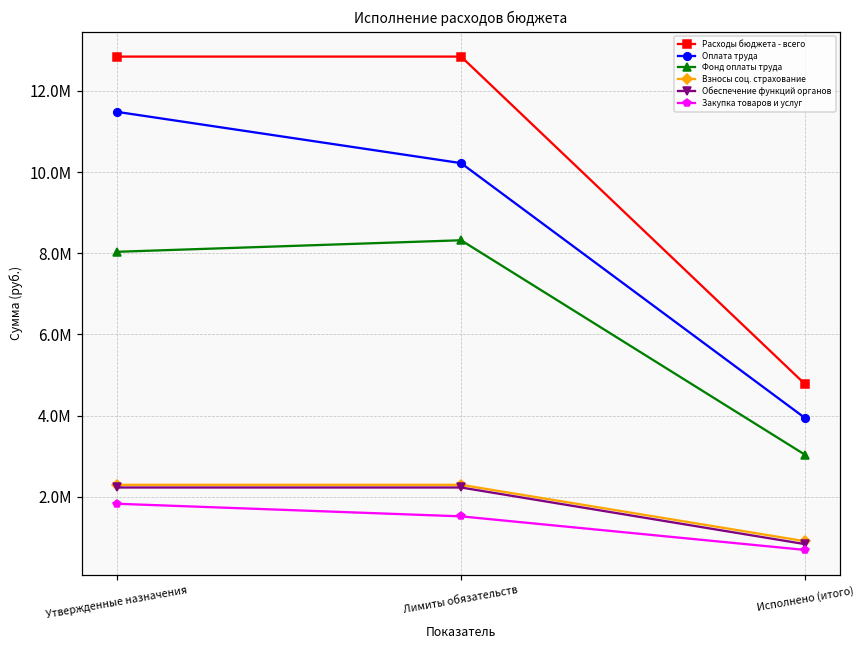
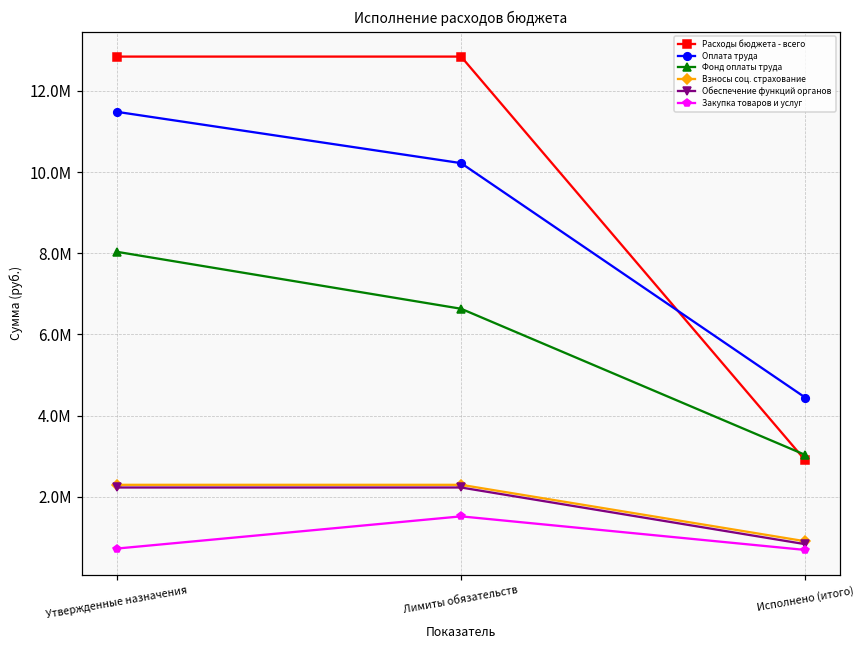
  {
    "Расходы бюджета - всего": {
      "Утвержденные назначения": 12800000,
      "Лимиты обязательств": 12800000,
-     "Исполнено (итого)": 4800000
+     "Исполнено (итого)": 2900000
    },
    "Оплата труда": {
      "Утвержденные назначения": 11500000,
      "Лимиты обязательств": 10200000,
-     "Исполнено (итого)": 3900000
+     "Исполнено (итого)": 4400000
    },
    "Фонд оплаты труда": {
      "Утвержденные назначения": 8000000,
-     "Лимиты обязательств": 8300000,
+     "Лимиты обязательств": 6600000,
      "Исполнено (итого)": 3000000
    },
    "Взносы соц. страхование": {
      "Исполнено (итого)": 900000
    },
    "Обеспечение функций органов": {
      "Исполнено (итого)": 800000
    },
    "Закупка товаров и услуг": {
-     "Утвержденные назначения": 1800000,
+     "Утвержденные назначения": 700000,
      "Лимиты обязательств": 1500000,
      "Исполнено (итого)": 700000
    }
  }
